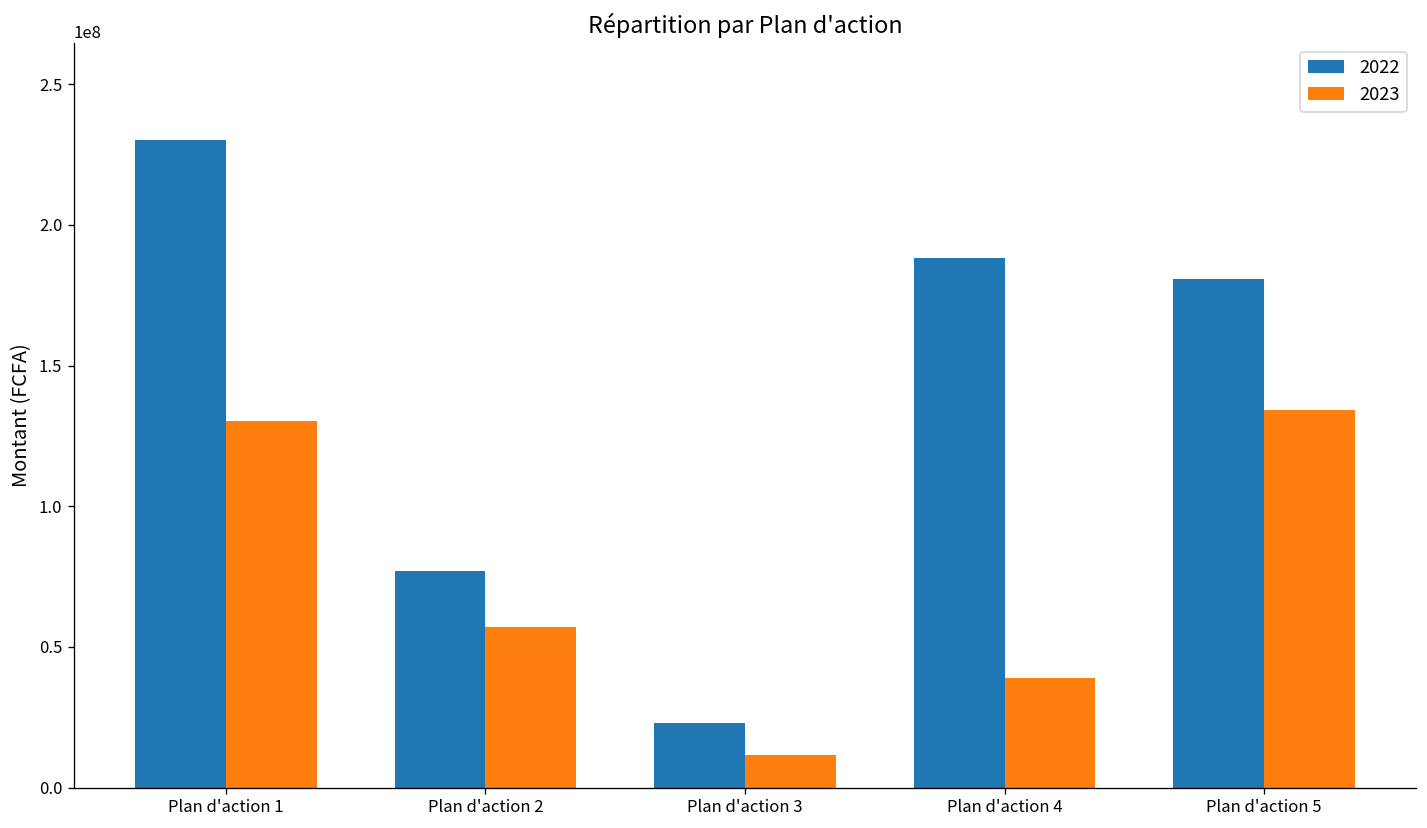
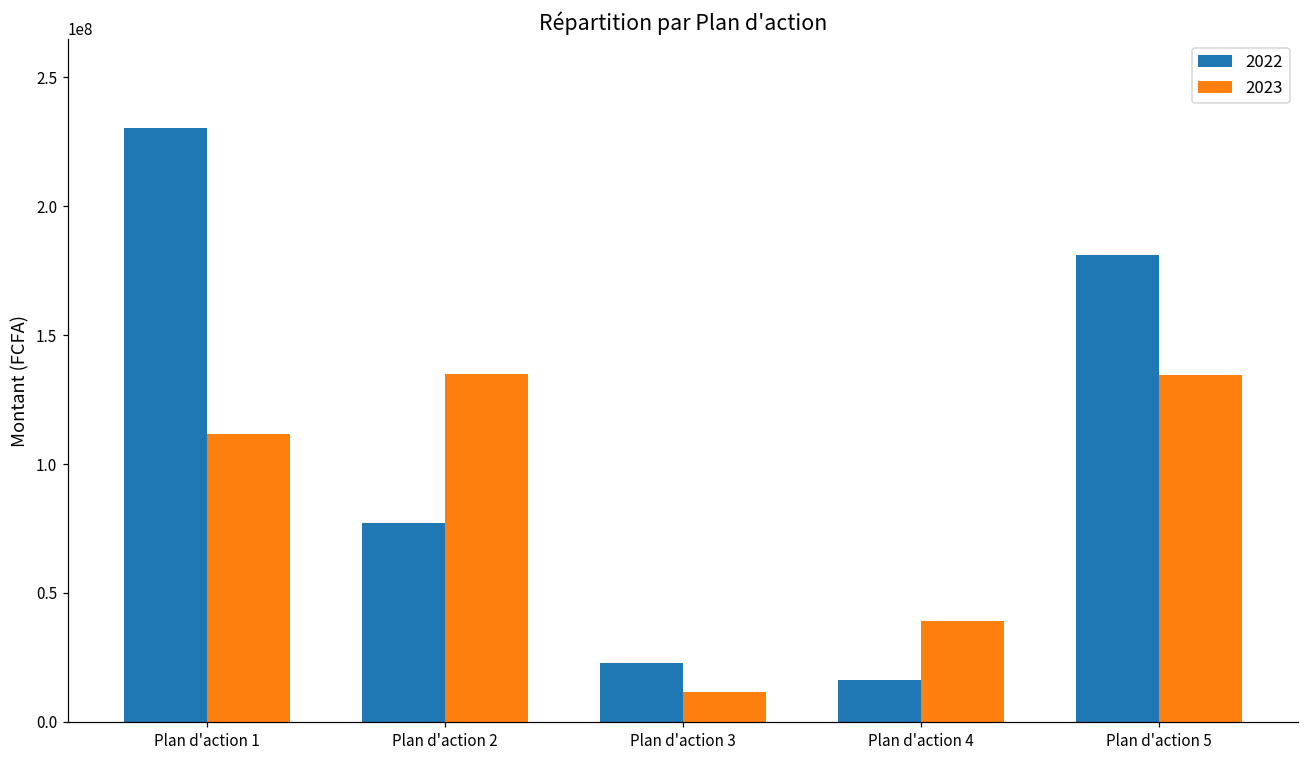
  {
    "2022": {
      "Plan d'action 1": 230000000,
      "Plan d'action 2": 77000000,
      "Plan d'action 3": 23000000,
-     "Plan d'action 4": 188000000,
+     "Plan d'action 4": 16000000,
      "Plan d'action 5": 181000000
    },
    "2023": {
-     "Plan d'action 1": 130000000,
-     "Plan d'action 2": 57000000,
+     "Plan d'action 1": 112000000,
+     "Plan d'action 2": 135000000,
      "Plan d'action 3": 11000000,
      "Plan d'action 4": 39000000,
      "Plan d'action 5": 134000000
    }
  }
